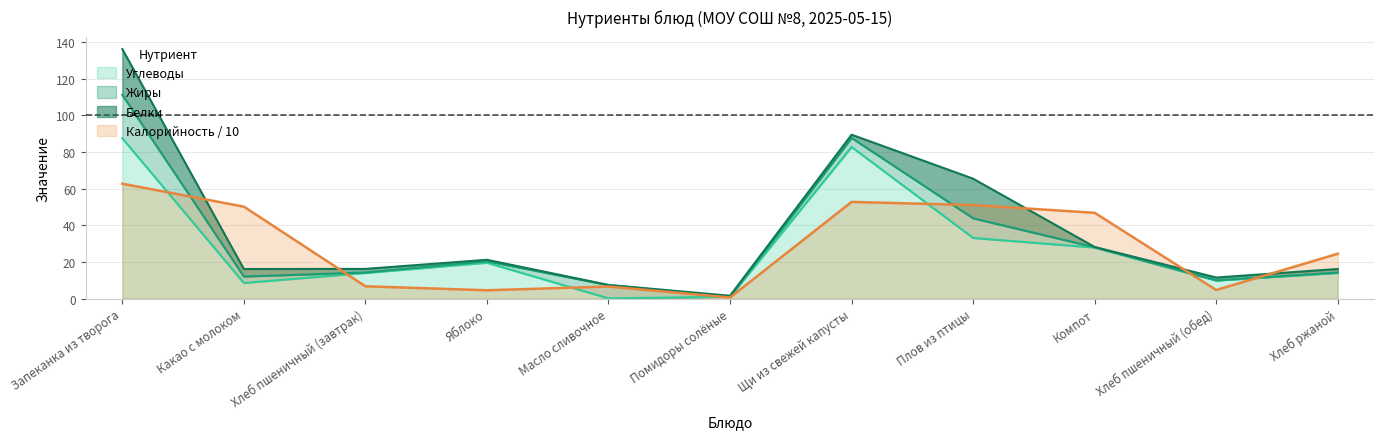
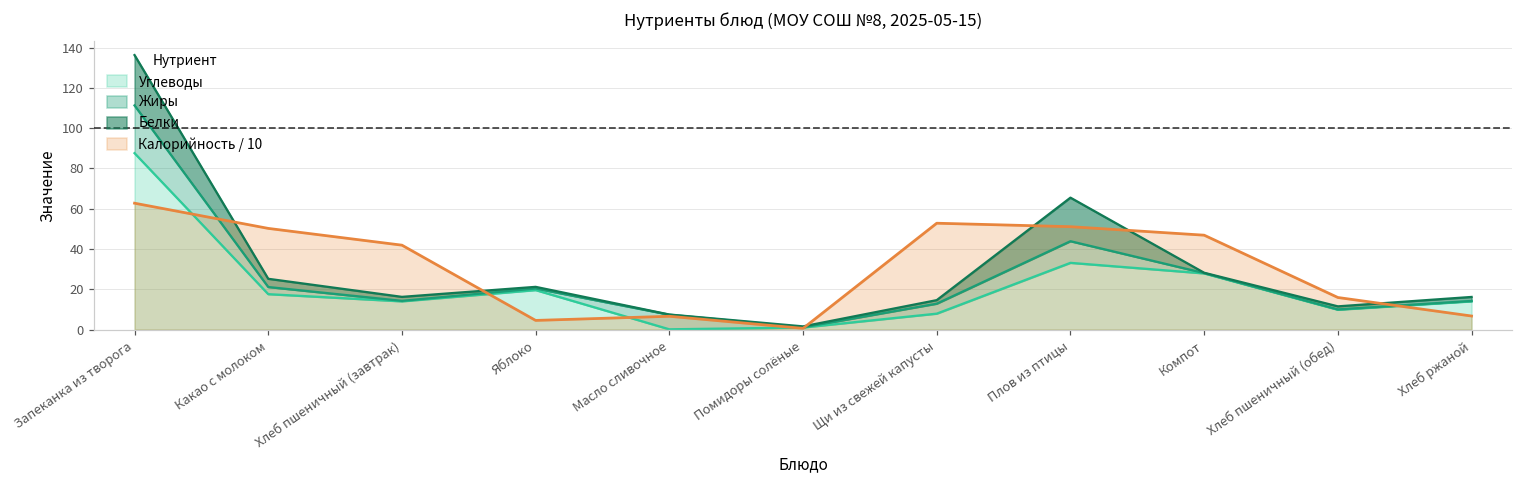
  {
    "Углеводы": {
      "Запеканка из творога": 88,
-     "Какао с молоком": 9,
+     "Какао с молоком": 18,
      "Масло сливочное": 0,
-     "Щи из свежей капусты": 83,
+     "Щи из свежей капусты": 8,
      "Плов из птицы": 33
    },
    "Калорийность / 10": {
      "Запеканка из творога": 63,
      "Какао с молоком": 50,
-     "Хлеб пшеничный (завтрак)": 7,
+     "Хлеб пшеничный (завтрак)": 42,
      "Яблоко": 5,
      "Щи из свежей капусты": 53,
      "Плов из птицы": 51,
      "Компот": 47,
-     "Хлеб пшеничный (обед)": 5,
-     "Хлеб ржаной": 25
+     "Хлеб пшеничный (обед)": 16,
+     "Хлеб ржаной": 7
    }
  }
